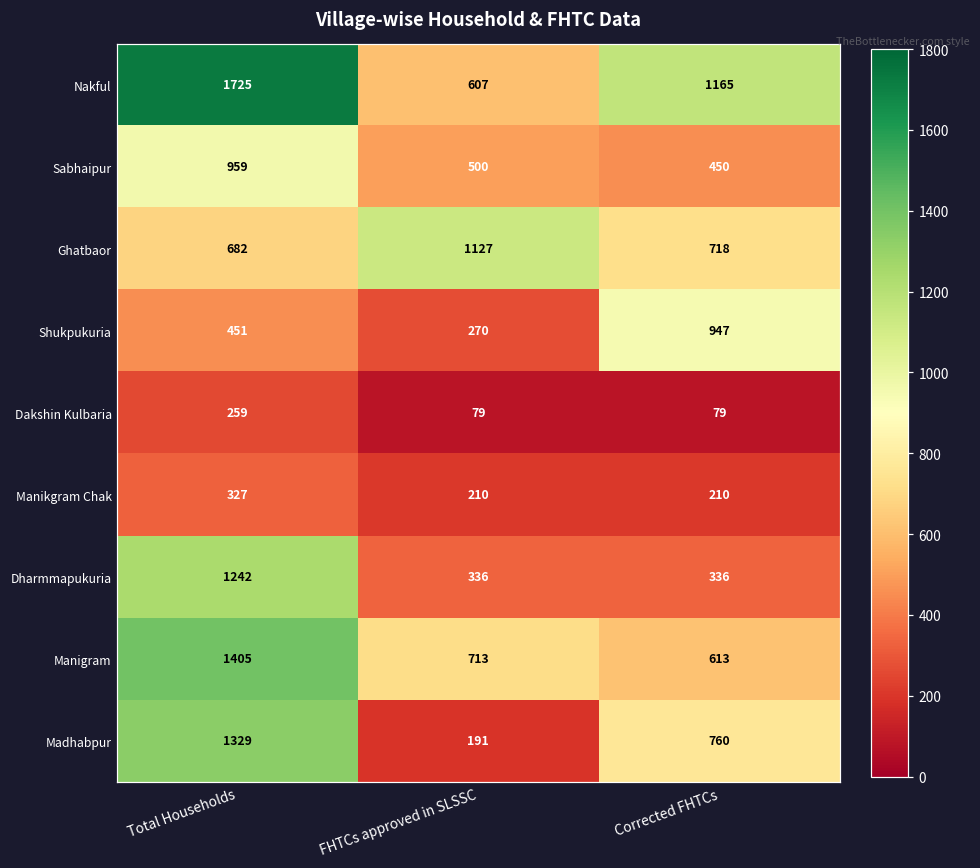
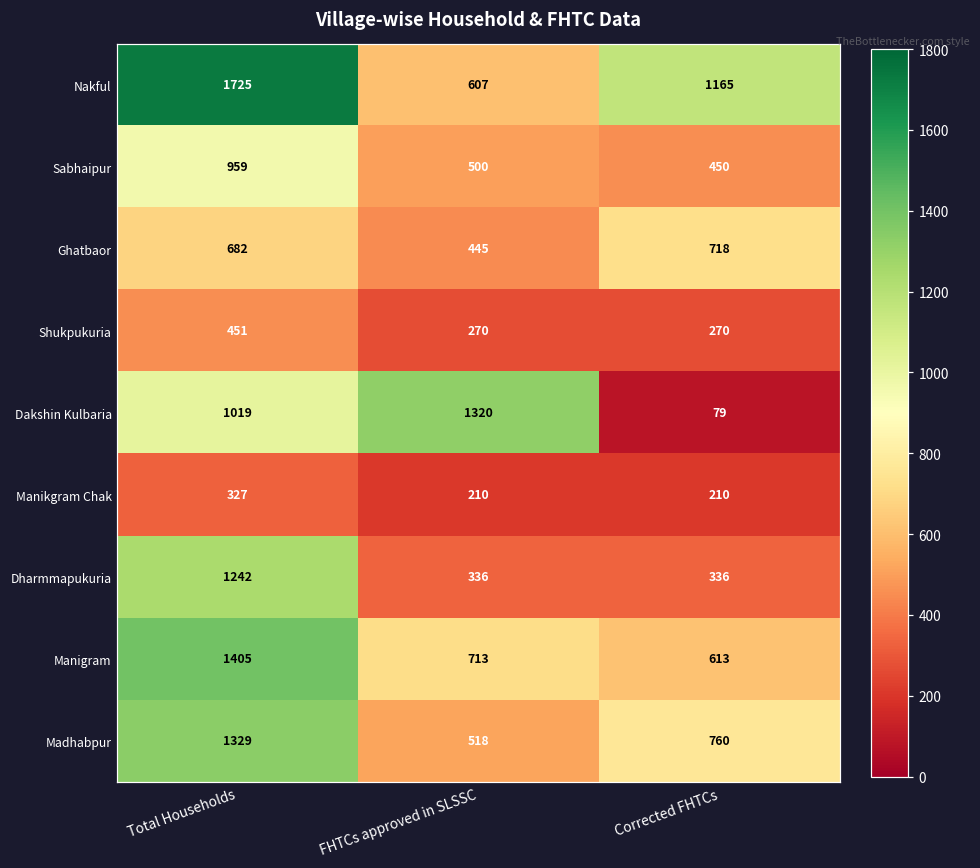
  {
    "Nakful": {
      "Total Households": 1725,
      "FHTCs approved in SLSSC": 607,
      "Corrected FHTCs": 1165
    },
    "Sabhaipur": {
      "Total Households": 959,
      "FHTCs approved in SLSSC": 500,
      "Corrected FHTCs": 450
    },
    "Ghatbaor": {
      "Total Households": 682,
-     "FHTCs approved in SLSSC": 1127,
+     "FHTCs approved in SLSSC": 445,
      "Corrected FHTCs": 718
    },
    "Shukpukuria": {
      "Total Households": 451,
      "FHTCs approved in SLSSC": 270,
-     "Corrected FHTCs": 947
+     "Corrected FHTCs": 270
    },
    "Dakshin Kulbaria": {
-     "Total Households": 259,
-     "FHTCs approved in SLSSC": 79,
+     "Total Households": 1019,
+     "FHTCs approved in SLSSC": 1320,
      "Corrected FHTCs": 79
    },
    "Manikgram Chak": {
      "Total Households": 327,
      "FHTCs approved in SLSSC": 210,
      "Corrected FHTCs": 210
    },
    "Dharmmapukuria": {
      "Total Households": 1242,
      "FHTCs approved in SLSSC": 336,
      "Corrected FHTCs": 336
    },
    "Manigram": {
      "Total Households": 1405,
      "FHTCs approved in SLSSC": 713,
      "Corrected FHTCs": 613
    },
    "Madhabpur": {
      "Total Households": 1329,
-     "FHTCs approved in SLSSC": 191,
+     "FHTCs approved in SLSSC": 518,
      "Corrected FHTCs": 760
    }
  }
